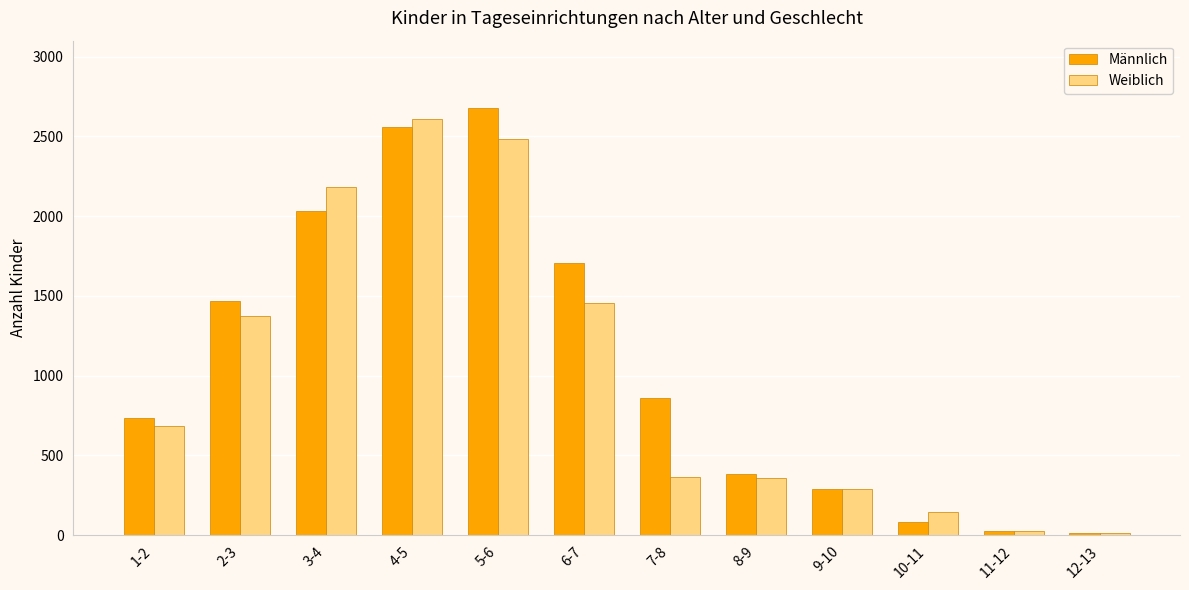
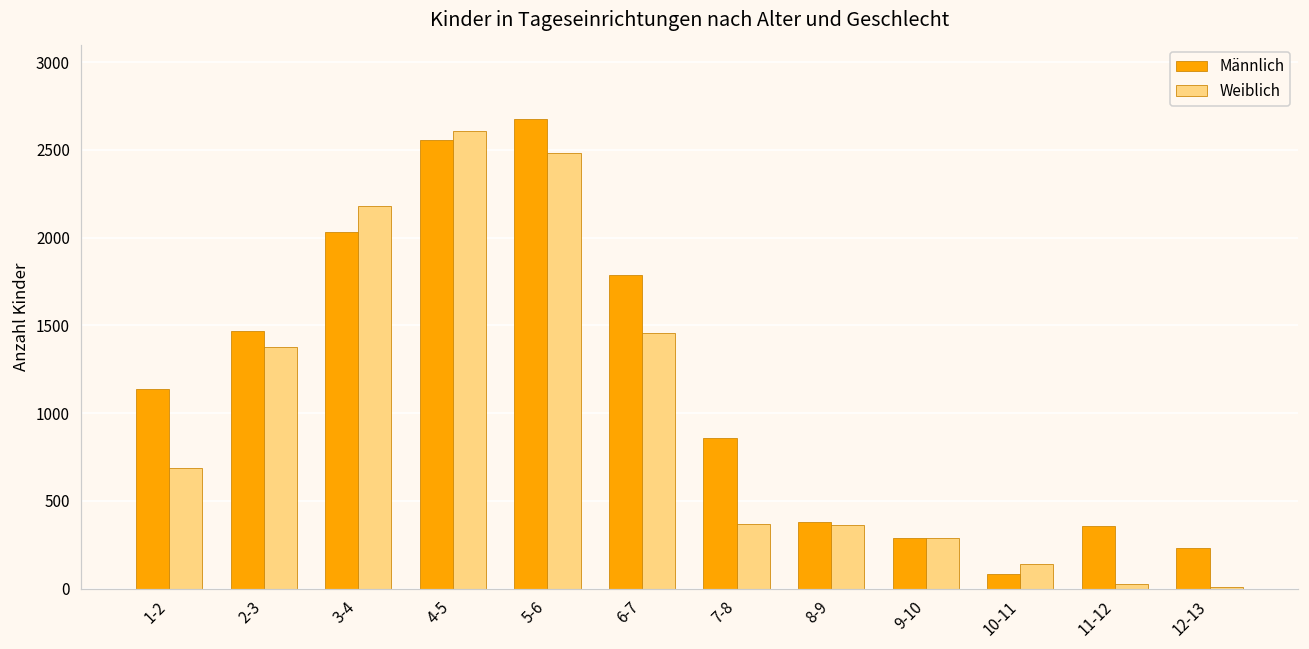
  {
    "Männlich": {
-     "1-2": 740,
+     "1-2": 1140,
      "2-3": 1470,
      "3-4": 2030,
      "4-5": 2560,
      "5-6": 2680,
-     "6-7": 1700,
+     "6-7": 1790,
      "7-8": 860,
      "8-9": 380,
      "9-10": 290,
      "10-11": 80,
-     "11-12": 30,
-     "12-13": 10
+     "11-12": 360,
+     "12-13": 230
    },
    "Weiblich": {
      "1-2": 690,
      "2-3": 1380,
      "3-4": 2180,
      "4-5": 2610,
      "5-6": 2480,
      "6-7": 1460,
      "7-8": 370,
      "8-9": 360,
      "9-10": 290,
      "10-11": 140,
      "11-12": 30
    }
  }
